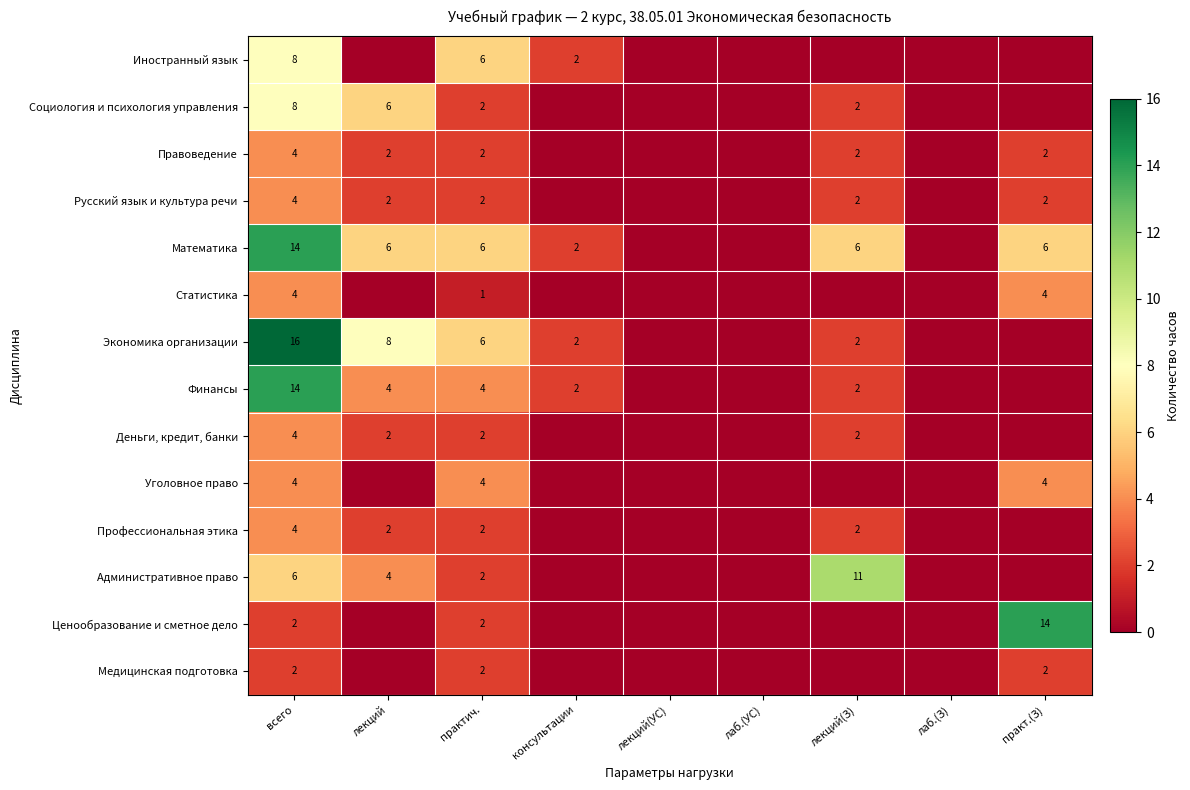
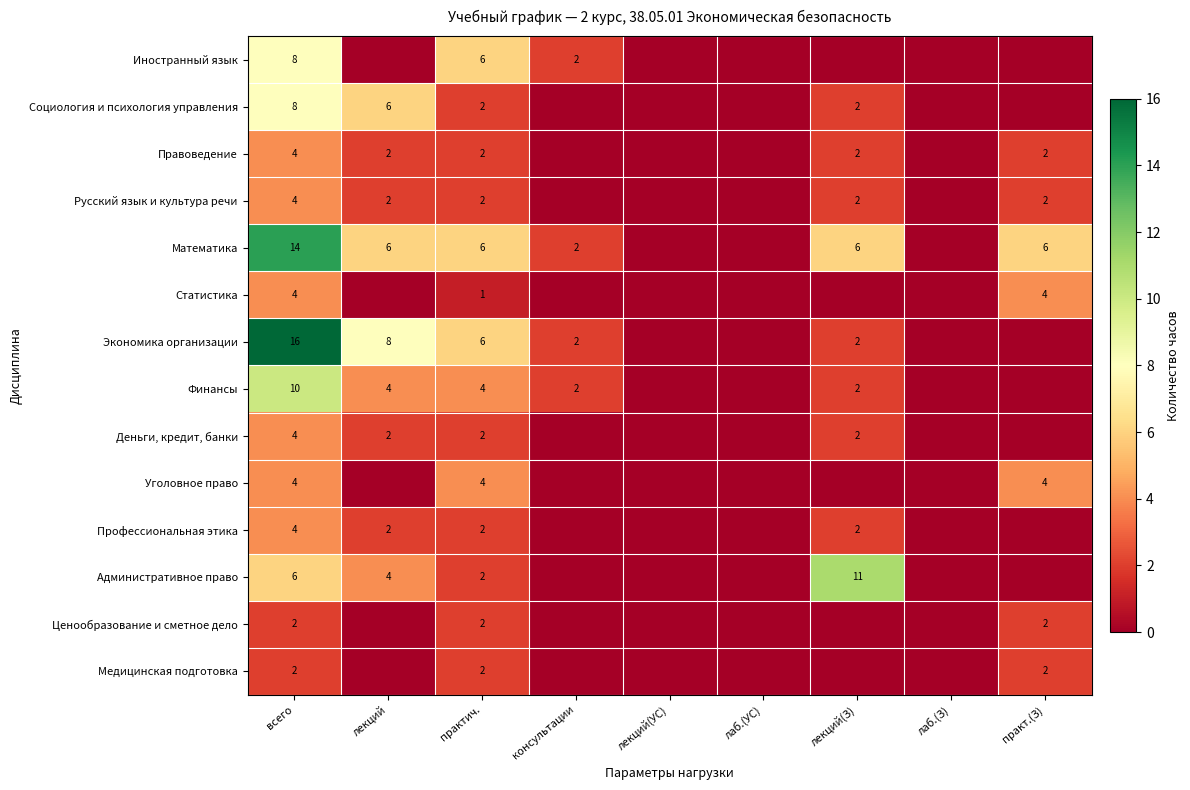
  {
    "Иностранный язык": {
      "всего": 8,
      "практич.": 6,
      "консультации": 2
    },
    "Социология и психология управления": {
      "всего": 8,
      "лекций": 6,
      "практич.": 2,
      "лекций(З)": 2
    },
    "Правоведение": {
      "всего": 4,
      "лекций": 2,
      "практич.": 2,
      "лекций(З)": 2,
      "практ.(З)": 2
    },
    "Русский язык и культура речи": {
      "всего": 4,
      "лекций": 2,
      "практич.": 2,
      "лекций(З)": 2,
      "практ.(З)": 2
    },
    "Математика": {
      "всего": 14,
      "лекций": 6,
      "практич.": 6,
      "консультации": 2,
      "лекций(З)": 6,
      "практ.(З)": 6
    },
    "Статистика": {
      "всего": 4,
      "практич.": 1,
      "практ.(З)": 4
    },
    "Экономика организации": {
      "всего": 16,
      "лекций": 8,
      "практич.": 6,
      "консультации": 2,
      "лекций(З)": 2
    },
    "Финансы": {
-     "всего": 14,
+     "всего": 10,
      "лекций": 4,
      "практич.": 4,
      "консультации": 2,
      "лекций(З)": 2
    },
    "Деньги, кредит, банки": {
      "всего": 4,
      "лекций": 2,
      "практич.": 2,
      "лекций(З)": 2
    },
    "Уголовное право": {
      "всего": 4,
      "практич.": 4,
      "практ.(З)": 4
    },
    "Профессиональная этика": {
      "всего": 4,
      "лекций": 2,
      "практич.": 2,
      "лекций(З)": 2
    },
    "Административное право": {
      "всего": 6,
      "лекций": 4,
      "практич.": 2,
      "лекций(З)": 11
    },
    "Ценообразование и сметное дело": {
      "всего": 2,
      "практич.": 2,
-     "практ.(З)": 14
+     "практ.(З)": 2
    },
    "Медицинская подготовка": {
      "всего": 2,
      "практич.": 2,
      "практ.(З)": 2
    }
  }
